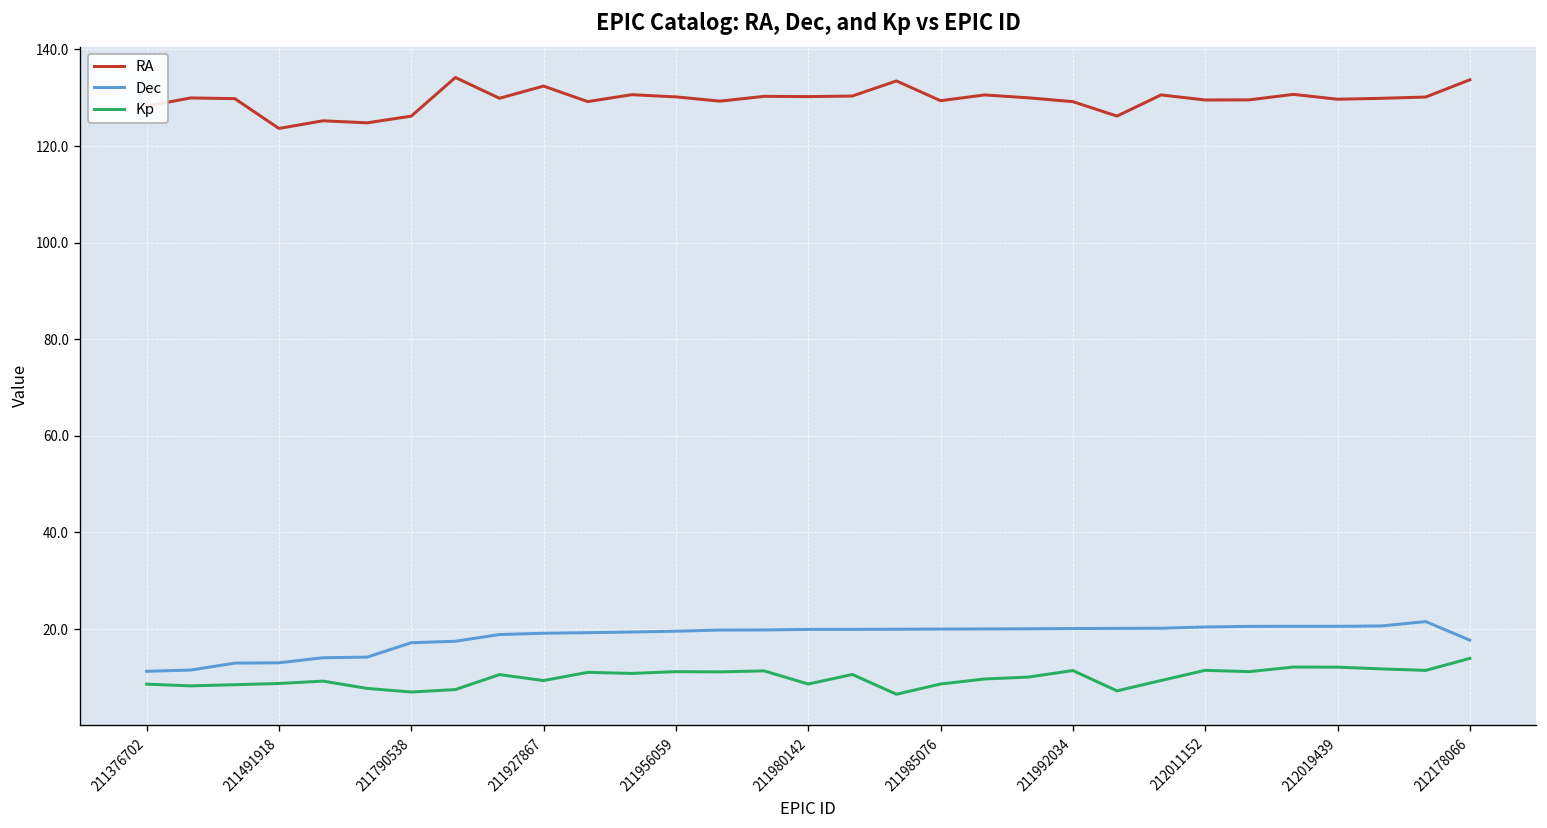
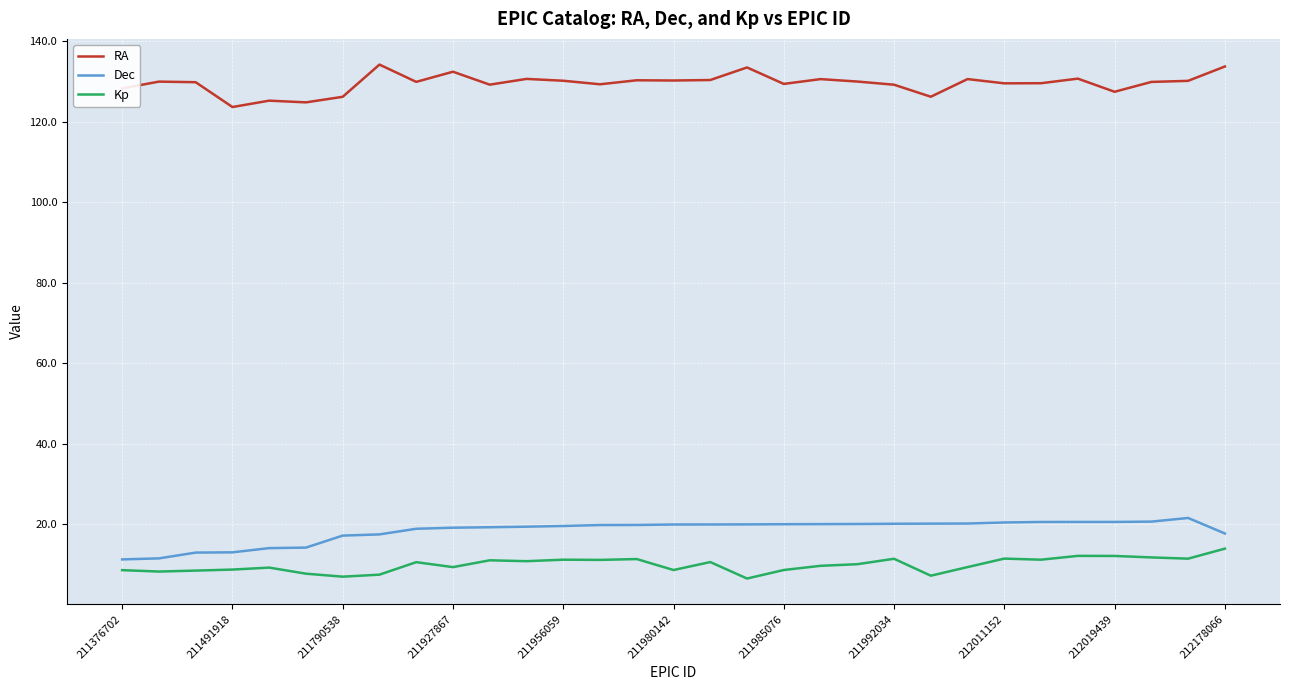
  {
    "RA": {
      "211491918": 124,
      "211790538": 126,
      "211927867": 132,
      "211956059": 130,
      "211980142": 130,
      "211985076": 129,
      "211992034": 129,
      "212011152": 130,
-     "212019439": 130,
+     "212019439": 127,
      "212178066": 134
    },
    "Dec": {
      "211376702": 11,
      "211491918": 13,
      "211790538": 17,
      "211927867": 19,
      "211956059": 20,
      "211980142": 20,
      "211985076": 20,
      "211992034": 20,
      "212011152": 20,
      "212019439": 21,
      "212178066": 18
    },
    "Kp": {
      "211376702": 9,
      "211491918": 9,
      "211790538": 7,
      "211927867": 9,
      "211956059": 11,
      "211980142": 9,
      "211985076": 9,
      "211992034": 11,
      "212011152": 11,
      "212019439": 12,
      "212178066": 14
    }
  }
